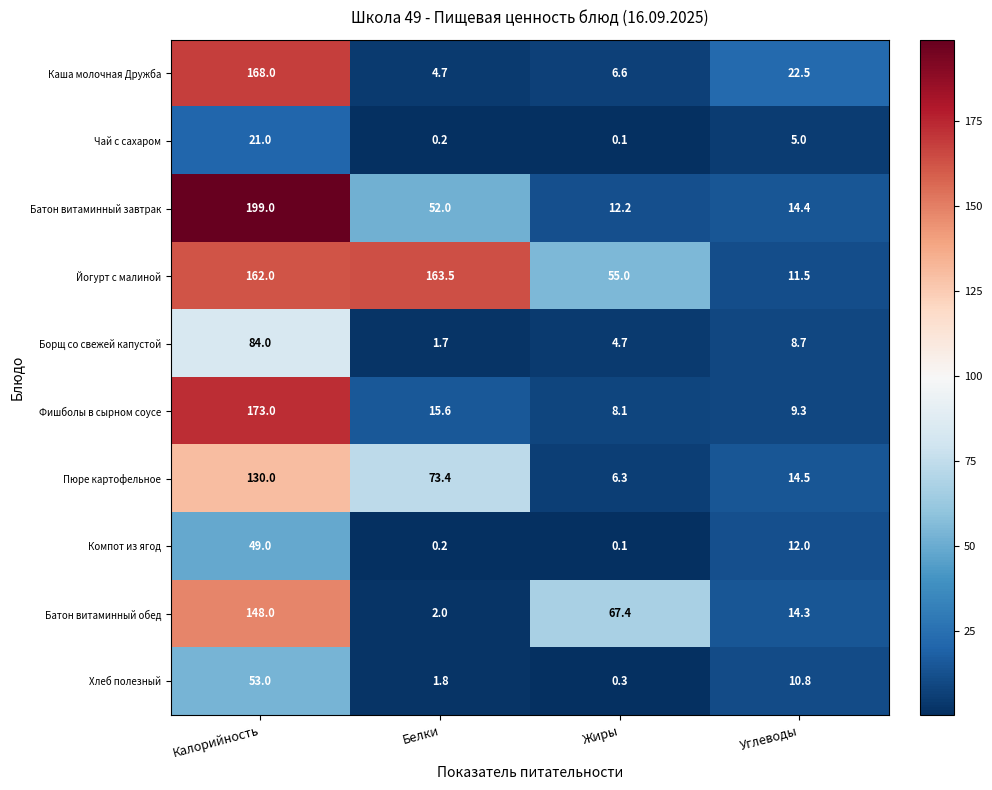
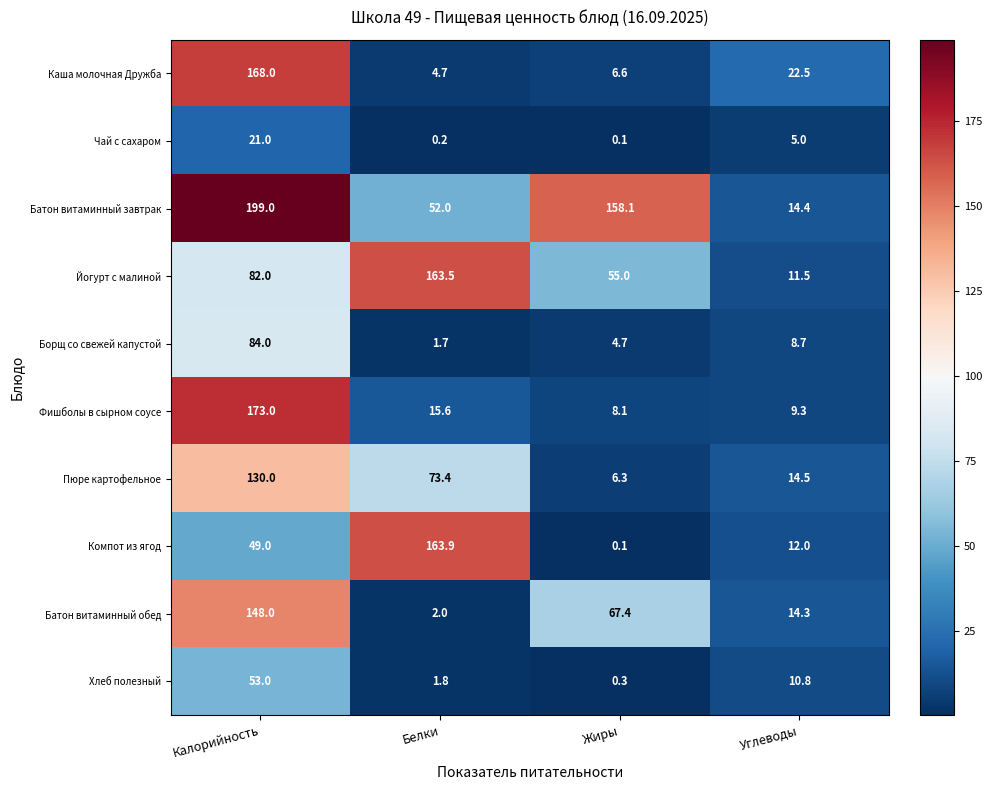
  {
    "Каша молочная Дружба": {
      "Калорийность": 168.0,
      "Белки": 4.7,
      "Жиры": 6.6,
      "Углеводы": 22.5
    },
    "Чай с сахаром": {
      "Калорийность": 21.0,
      "Белки": 0.2,
      "Жиры": 0.1,
      "Углеводы": 5.0
    },
    "Батон витаминный завтрак": {
      "Калорийность": 199.0,
      "Белки": 52.0,
-     "Жиры": 12.2,
+     "Жиры": 158.1,
      "Углеводы": 14.4
    },
    "Йогурт с малиной": {
-     "Калорийность": 162.0,
+     "Калорийность": 82.0,
      "Белки": 163.5,
      "Жиры": 55.0,
      "Углеводы": 11.5
    },
    "Борщ со свежей капустой": {
      "Калорийность": 84.0,
      "Белки": 1.7,
      "Жиры": 4.7,
      "Углеводы": 8.7
    },
    "Фишболы в сырном соусе": {
      "Калорийность": 173.0,
      "Белки": 15.6,
      "Жиры": 8.1,
      "Углеводы": 9.3
    },
    "Пюре картофельное": {
      "Калорийность": 130.0,
      "Белки": 73.4,
      "Жиры": 6.3,
      "Углеводы": 14.5
    },
    "Компот из ягод": {
      "Калорийность": 49.0,
-     "Белки": 0.2,
+     "Белки": 163.9,
      "Жиры": 0.1,
      "Углеводы": 12.0
    },
    "Батон витаминный обед": {
      "Калорийность": 148.0,
      "Белки": 2.0,
      "Жиры": 67.4,
      "Углеводы": 14.3
    },
    "Хлеб полезный": {
      "Калорийность": 53.0,
      "Белки": 1.8,
      "Жиры": 0.3,
      "Углеводы": 10.8
    }
  }
